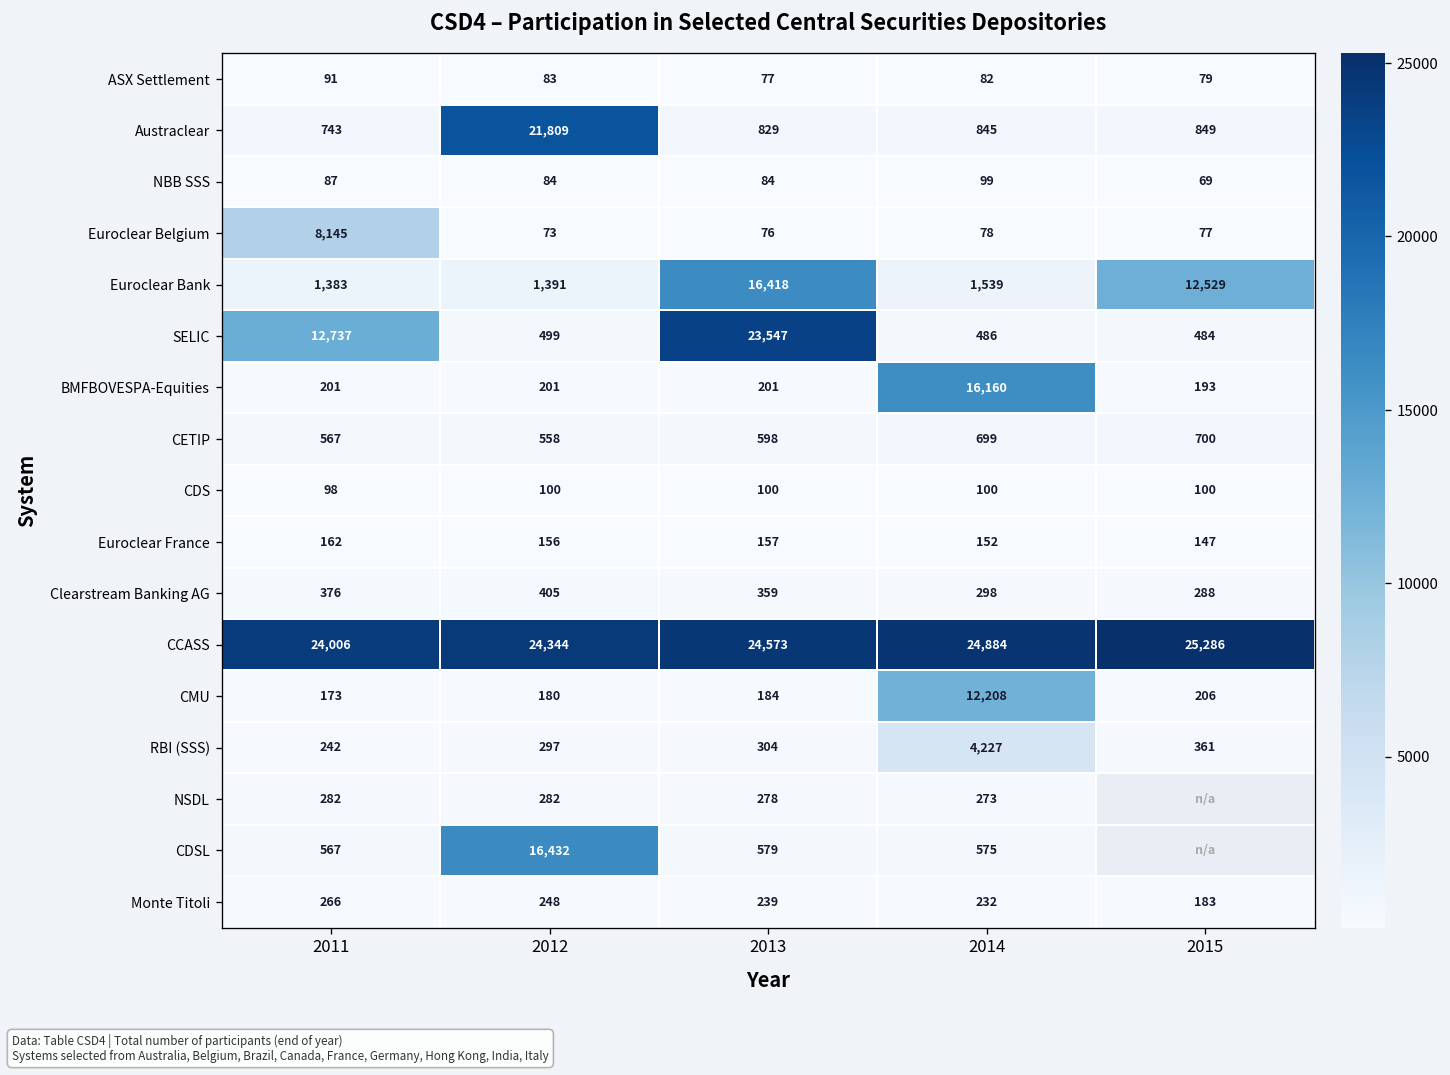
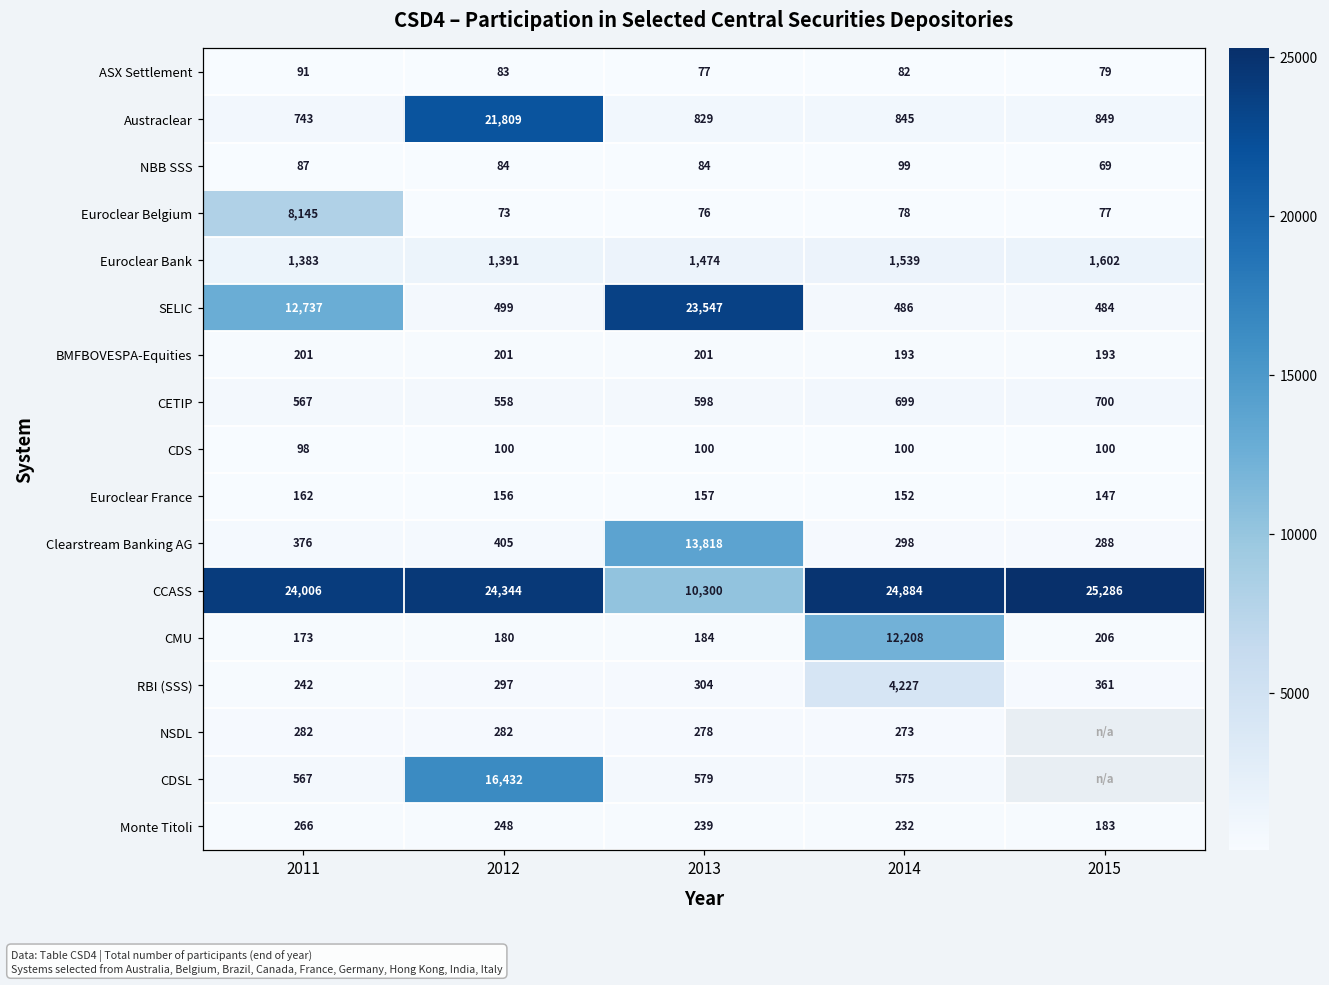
  {
    "ASX Settlement": {
      "2011": "91",
      "2012": "83",
      "2013": "77",
      "2014": "82",
      "2015": "79"
    },
    "Austraclear": {
      "2011": "743",
      "2012": "21,809",
      "2013": "829",
      "2014": "845",
      "2015": "849"
    },
    "NBB SSS": {
      "2011": "87",
      "2012": "84",
      "2013": "84",
      "2014": "99",
      "2015": "69"
    },
    "Euroclear Belgium": {
      "2011": "8,145",
      "2012": "73",
      "2013": "76",
      "2014": "78",
      "2015": "77"
    },
    "Euroclear Bank": {
      "2011": "1,383",
      "2012": "1,391",
-     "2013": "16,418",
+     "2013": "1,474",
      "2014": "1,539",
-     "2015": "12,529"
+     "2015": "1,602"
    },
    "SELIC": {
      "2011": "12,737",
      "2012": "499",
      "2013": "23,547",
      "2014": "486",
      "2015": "484"
    },
    "BMFBOVESPA-Equities": {
      "2011": "201",
      "2012": "201",
      "2013": "201",
-     "2014": "16,160",
+     "2014": "193",
      "2015": "193"
    },
    "CETIP": {
      "2011": "567",
      "2012": "558",
      "2013": "598",
      "2014": "699",
      "2015": "700"
    },
    "CDS": {
      "2011": "98",
      "2012": "100",
      "2013": "100",
      "2014": "100",
      "2015": "100"
    },
    "Euroclear France": {
      "2011": "162",
      "2012": "156",
      "2013": "157",
      "2014": "152",
      "2015": "147"
    },
    "Clearstream Banking AG": {
      "2011": "376",
      "2012": "405",
-     "2013": "359",
+     "2013": "13,818",
      "2014": "298",
      "2015": "288"
    },
    "CCASS": {
      "2011": "24,006",
      "2012": "24,344",
-     "2013": "24,573",
+     "2013": "10,300",
      "2014": "24,884",
      "2015": "25,286"
    },
    "CMU": {
      "2011": "173",
      "2012": "180",
      "2013": "184",
      "2014": "12,208",
      "2015": "206"
    },
    "RBI (SSS)": {
      "2011": "242",
      "2012": "297",
      "2013": "304",
      "2014": "4,227",
      "2015": "361"
    },
    "NSDL": {
      "2011": "282",
      "2012": "282",
      "2013": "278",
      "2014": "273"
    },
    "CDSL": {
      "2011": "567",
      "2012": "16,432",
      "2013": "579",
      "2014": "575"
    },
    "Monte Titoli": {
      "2011": "266",
      "2012": "248",
      "2013": "239",
      "2014": "232",
      "2015": "183"
    }
  }
